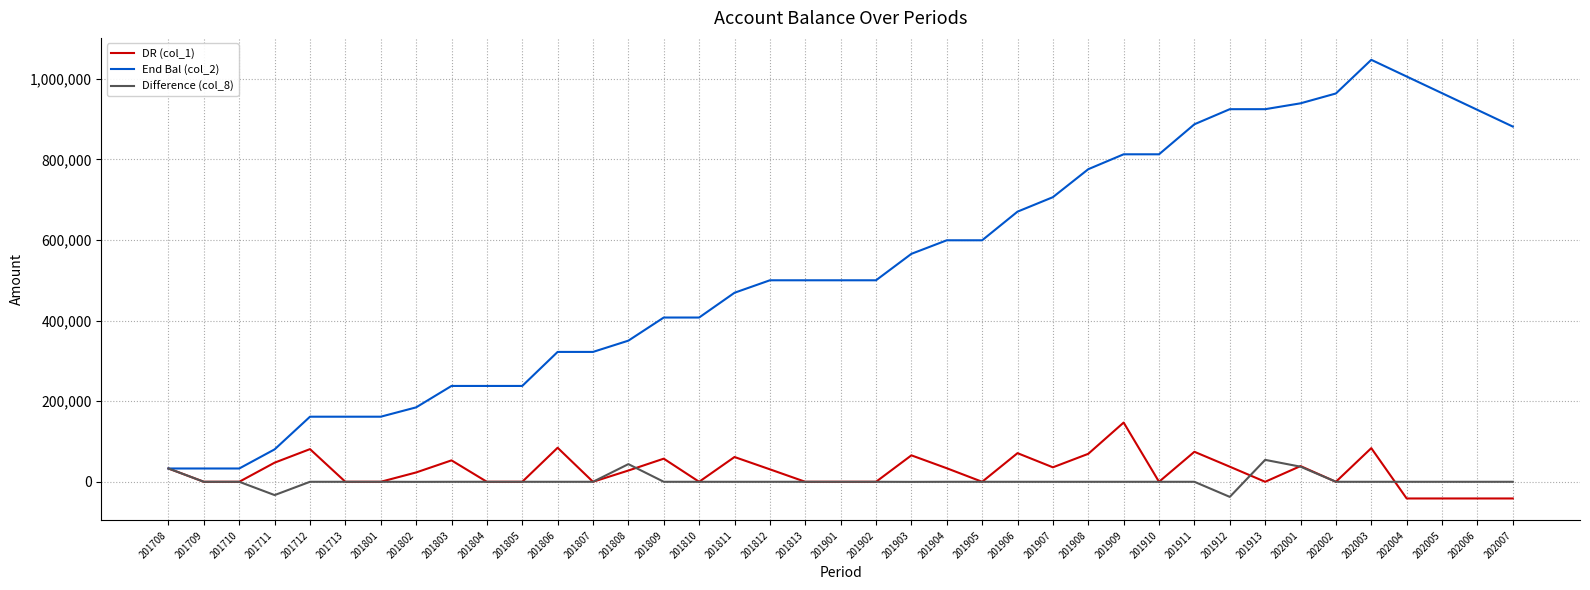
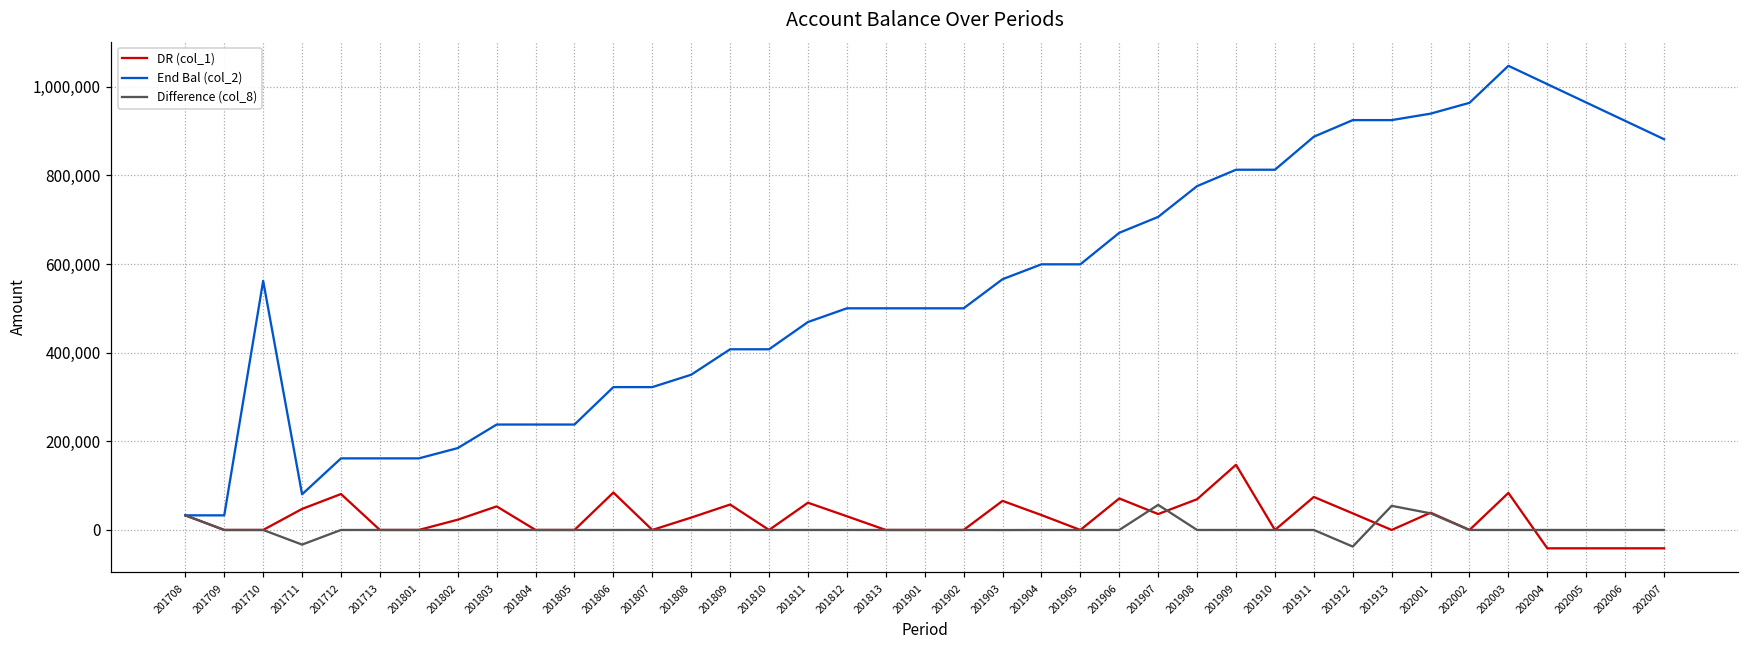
  {
    "DR (col_1)": {
      "201711": "50,000",
      "201712": "80,000",
      "201802": "20,000",
      "201803": "50,000",
      "201806": "80,000",
      "201808": "30,000",
      "201809": "60,000",
      "201811": "60,000",
      "201812": "30,000",
      "201903": "70,000",
      "201904": "30,000",
      "201906": "70,000",
      "201907": "40,000",
      "201908": "70,000",
      "201909": "150,000",
      "201911": "70,000",
      "201912": "40,000",
      "201913": "0",
      "202003": "80,000",
      "202004": "-40,000",
      "202005": "-40,000",
      "202006": "-40,000",
      "202007": "-40,000"
    },
    "End Bal (col_2)": {
      "201709": "30,000",
-     "201710": "30,000",
+     "201710": "560,000",
      "201711": "80,000",
      "201712": "160,000",
      "201713": "160,000",
      "201801": "160,000",
      "201802": "180,000",
      "201803": "240,000",
      "201804": "240,000",
      "201805": "240,000",
      "201806": "320,000",
      "201807": "320,000",
      "201808": "350,000",
      "201809": "410,000",
      "201810": "410,000",
      "201811": "470,000",
      "201812": "500,000",
      "201813": "500,000",
      "201901": "500,000",
      "201902": "500,000",
      "201903": "570,000",
      "201904": "600,000",
      "201905": "600,000",
      "201906": "670,000",
      "201907": "710,000",
      "201908": "780,000",
      "201909": "810,000",
      "201910": "810,000",
      "201911": "890,000",
      "201912": "920,000",
      "201913": "920,000",
      "202001": "940,000",
      "202002": "960,000",
      "202003": "1,050,000",
      "202004": "1,010,000",
      "202005": "960,000",
      "202006": "920,000",
      "202007": "880,000"
    },
    "Difference (col_8)": {
      "201711": "-30,000",
      "201712": "0",
      "201802": "0",
      "201803": "0",
      "201806": "0",
-     "201808": "40,000",
+     "201808": "0",
      "201809": "0",
      "201811": "0",
      "201812": "0",
      "201903": "0",
      "201904": "0",
      "201906": "0",
-     "201907": "0",
+     "201907": "60,000",
      "201908": "0",
      "201909": "0",
      "201911": "0",
      "201912": "-40,000",
      "201913": "50,000",
      "202003": "0",
      "202004": "0",
      "202005": "0",
      "202006": "0",
      "202007": "0"
    }
  }
